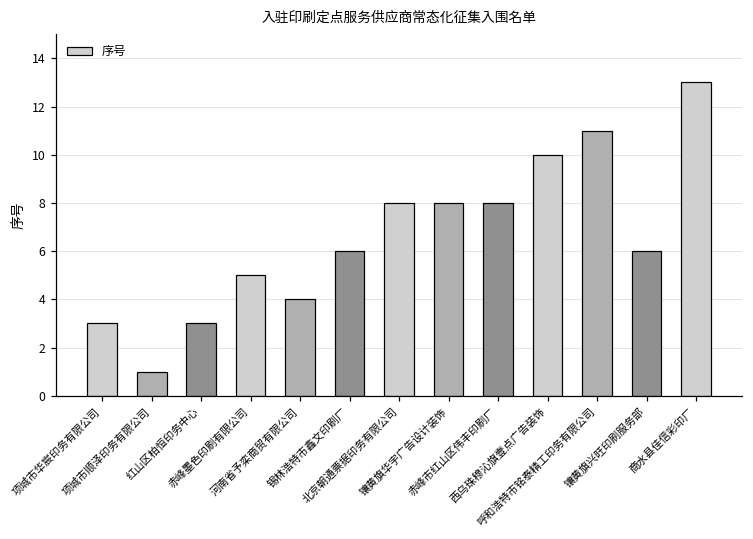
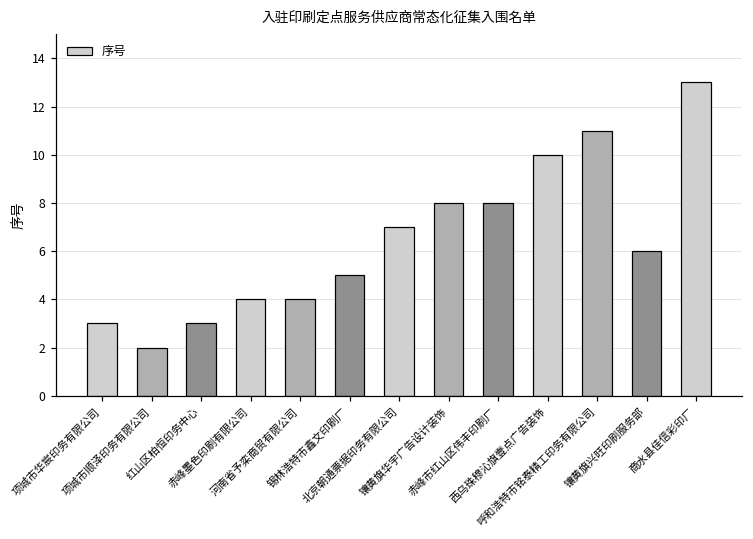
  {
    "项城市华宸印务有限公司": 3,
-   "项城市顺泽印务有限公司": 1,
+   "项城市顺泽印务有限公司": 2,
    "红山区柏恒印务中心": 3,
-   "赤峰墨色印刷有限公司": 5,
+   "赤峰墨色印刷有限公司": 4,
    "河南省予栾商贸有限公司": 4,
-   "锡林浩特市鑫文印刷厂": 6,
-   "北京朝通票据印务有限公司": 8,
+   "锡林浩特市鑫文印刷厂": 5,
+   "北京朝通票据印务有限公司": 7,
    "镶黄旗华宇广告设计装饰": 8,
    "赤峰市红山区伟丰印刷厂": 8,
    "西乌珠穆沁旗壹点广告装饰": 10,
    "呼和浩特市铭泰精工印务有限公司": 11,
    "镶黄旗兴旺印刷服务部": 6,
    "商水县佳信彩印厂": 13
  }
